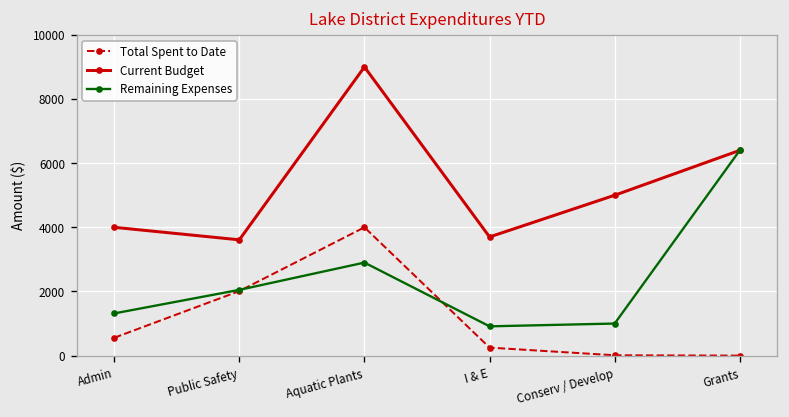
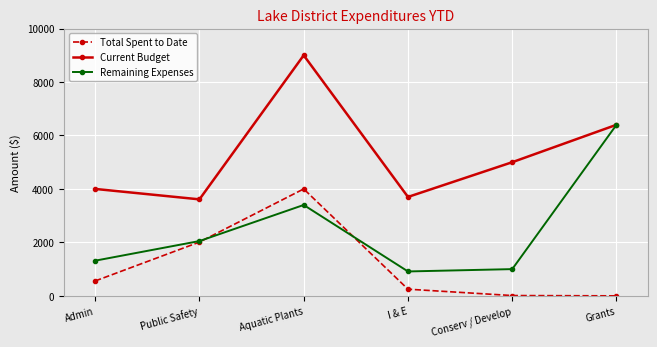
  {
    "Remaining Expenses": {
      "Admin": 1300,
-     "Aquatic Plants": 2900,
+     "Aquatic Plants": 3400,
      "I & E": 900,
      "Conserv / Develop": 1000
    }
  }
